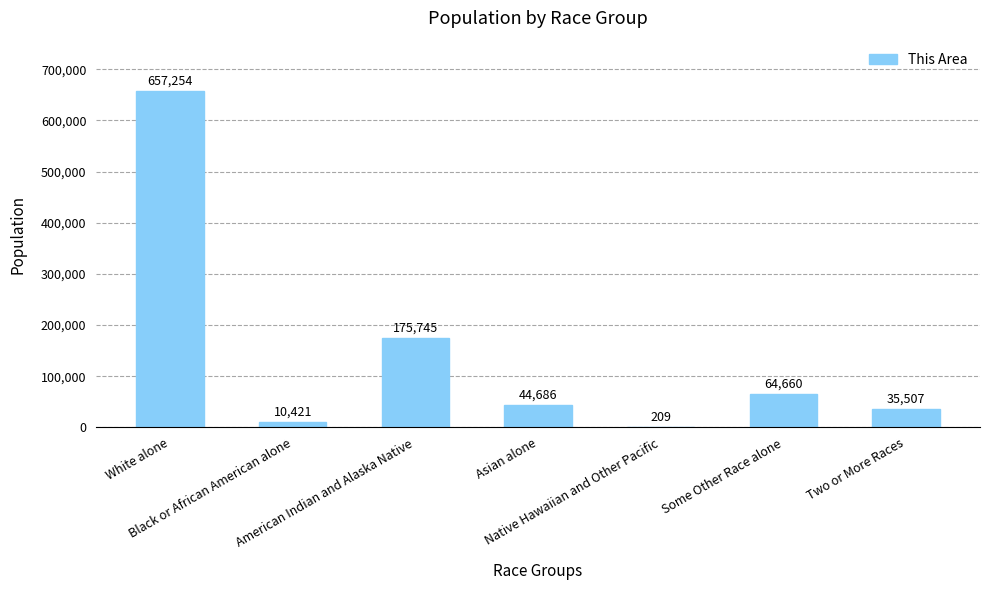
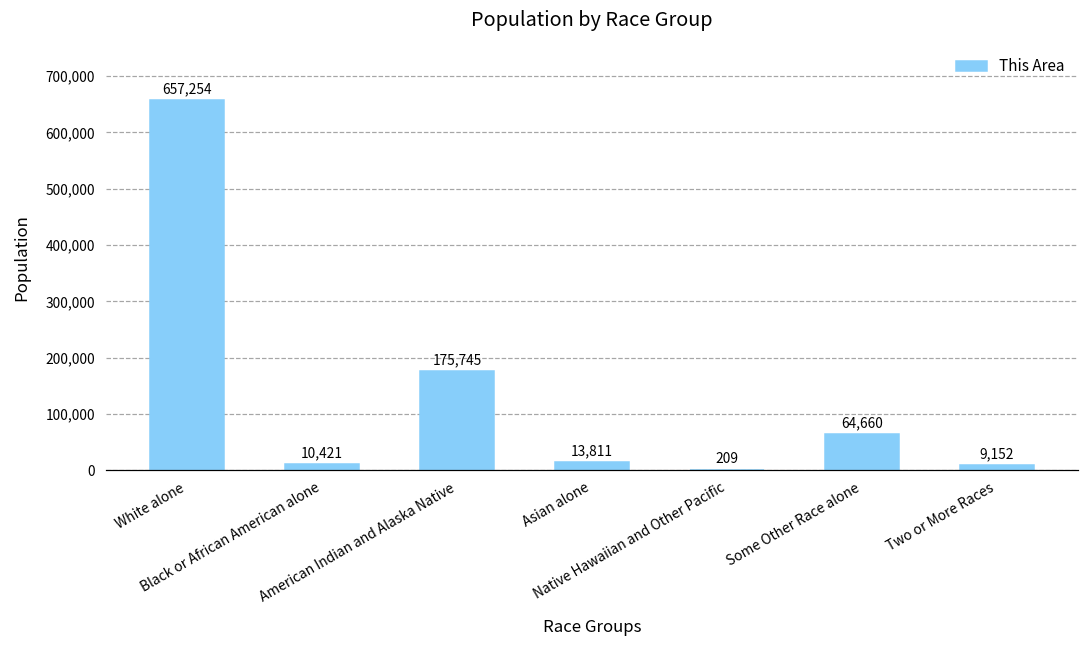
  {
    "White alone": "657,254",
    "Black or African American alone": "10,421",
    "American Indian and Alaska Native": "175,745",
-   "Asian alone": "44,686",
+   "Asian alone": "13,811",
    "Native Hawaiian and Other Pacific": "209",
    "Some Other Race alone": "64,660",
-   "Two or More Races": "35,507"
+   "Two or More Races": "9,152"
  }
